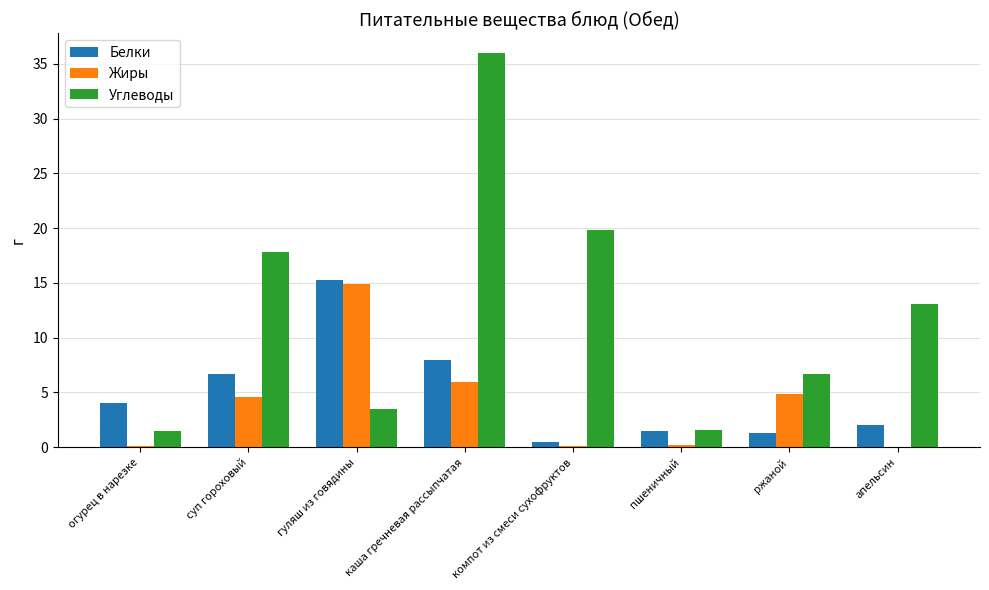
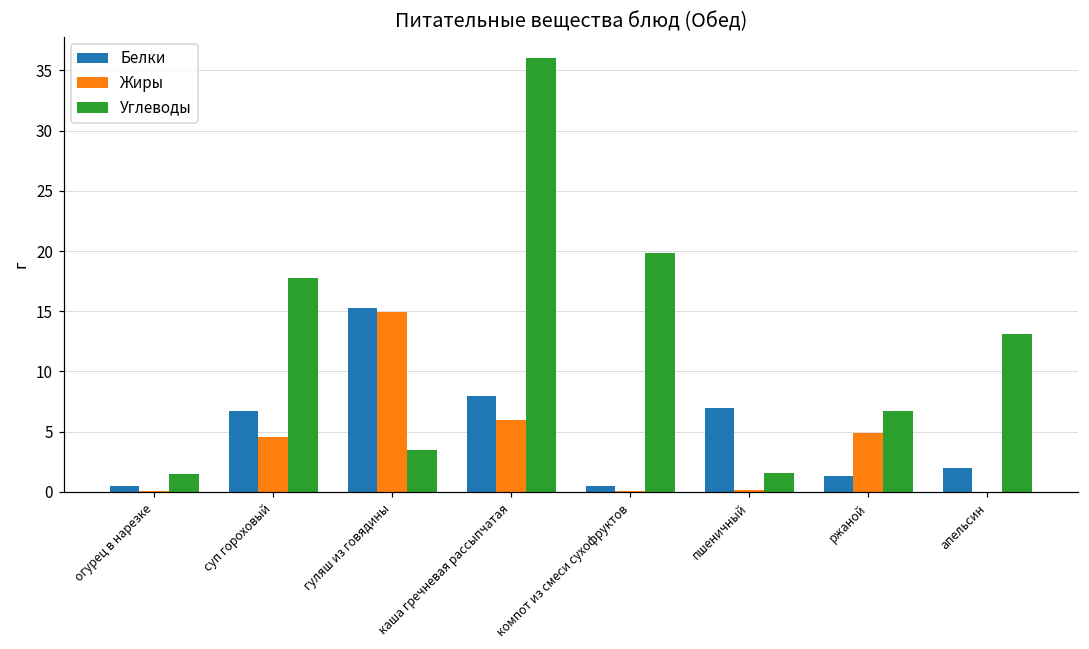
  {
    "Белки": {
-     "огурец в нарезке": 4.0,
+     "огурец в нарезке": 0.5,
      "суп гороховый": 6.7,
      "гуляш из говядины": 15.3,
      "каша гречневая рассыпчатая": 8.0,
      "компот из смеси сухофруктов": 0.5,
-     "пшеничный": 1.5,
+     "пшеничный": 7.0,
      "ржаной": 1.3,
      "апельсин": 2.0
    },
    "Жиры": {
      "суп гороховый": 4.6,
      "гуляш из говядины": 14.9,
      "каша гречневая рассыпчатая": 6.0,
      "ржаной": 4.9,
      "апельсин": 0.0
    },
    "Углеводы": {
      "огурец в нарезке": 1.5,
      "суп гороховый": 17.8,
      "гуляш из говядины": 3.5,
      "каша гречневая рассыпчатая": 36.0,
      "компот из смеси сухофруктов": 19.8,
      "пшеничный": 1.6,
      "ржаной": 6.7,
      "апельсин": 13.1
    }
  }
